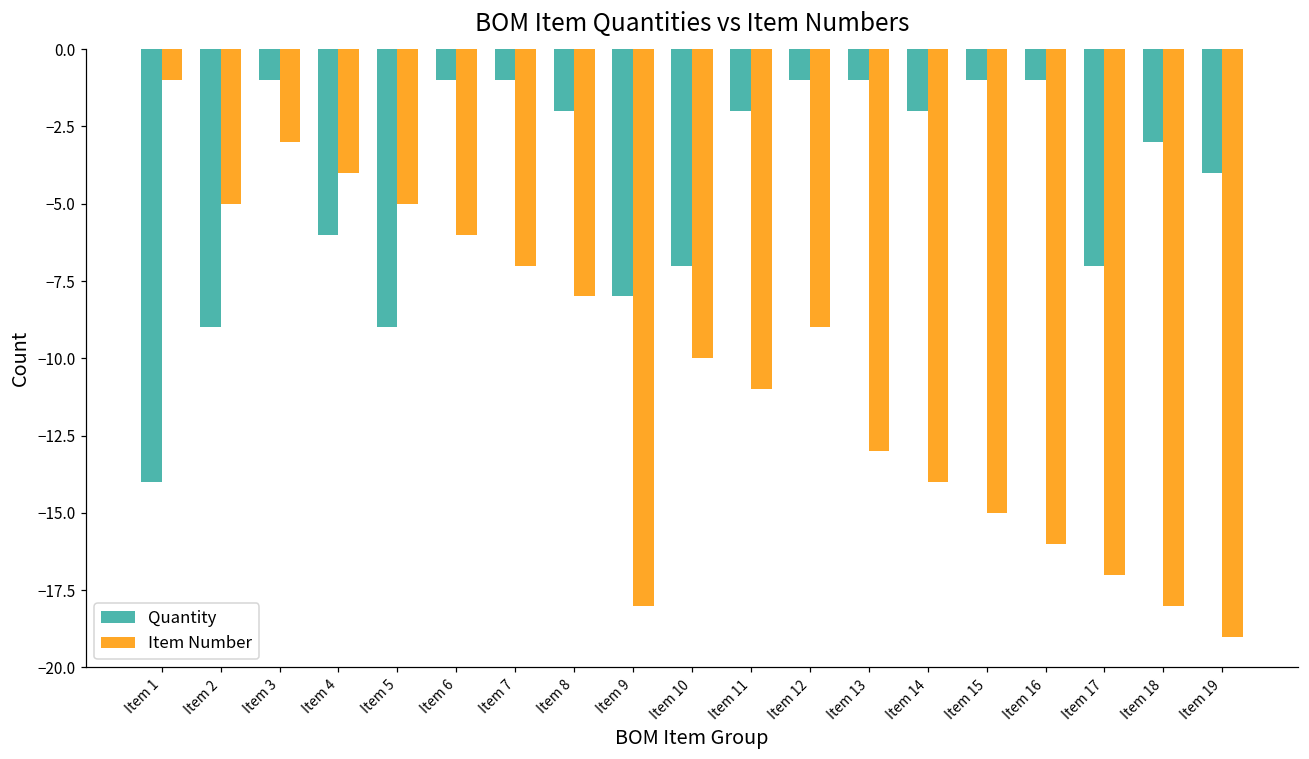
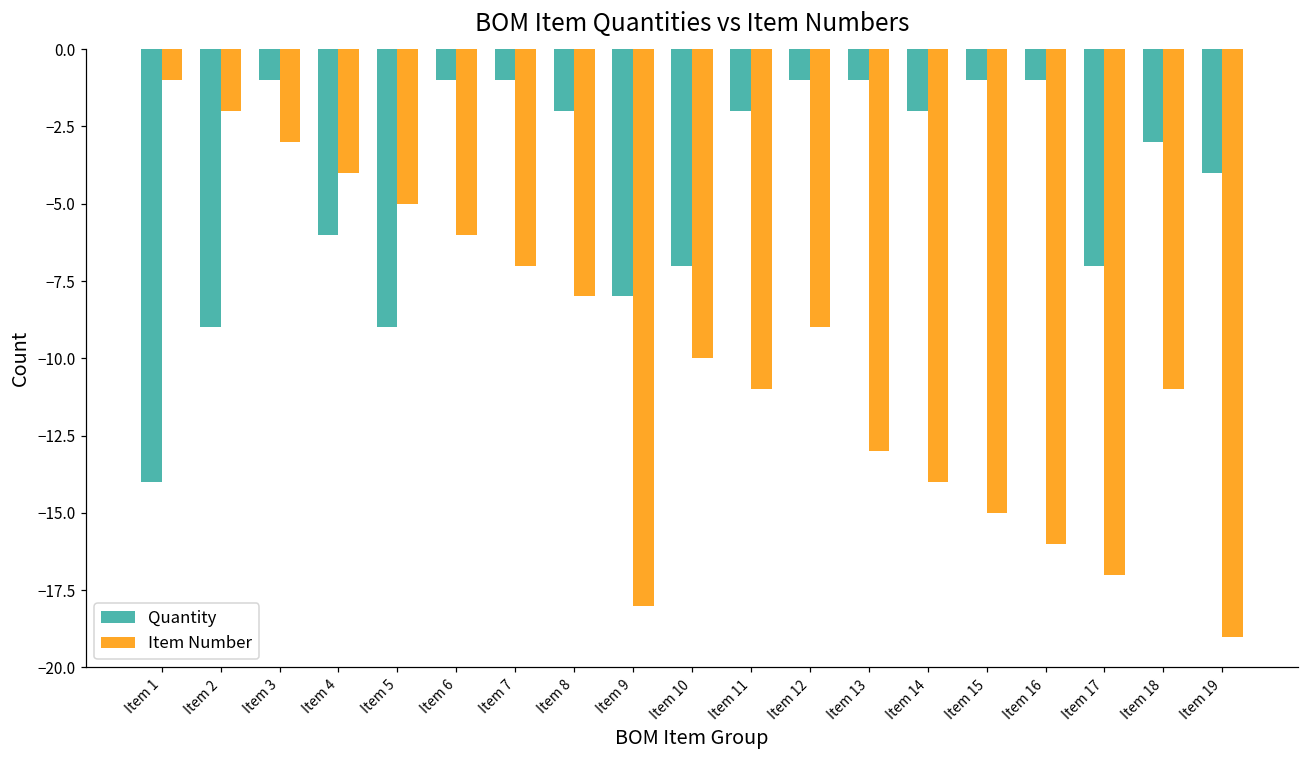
  {
    "Quantity": {
      "Item 1": -14.0,
      "Item 2": -9.0,
      "Item 3": -1.0,
      "Item 4": -6.0,
      "Item 5": -9.0,
      "Item 6": -1.0,
      "Item 7": -1.0,
      "Item 8": -2.0,
      "Item 9": -8.0,
      "Item 10": -7.0,
      "Item 11": -2.0,
      "Item 12": -1.0,
      "Item 13": -1.0,
      "Item 14": -2.0,
      "Item 15": -1.0,
      "Item 16": -1.0,
      "Item 17": -7.0,
      "Item 18": -3.0,
      "Item 19": -4.0
    },
    "Item Number": {
      "Item 1": -1.0,
-     "Item 2": -5.0,
+     "Item 2": -2.0,
      "Item 3": -3.0,
      "Item 4": -4.0,
      "Item 5": -5.0,
      "Item 6": -6.0,
      "Item 7": -7.0,
      "Item 8": -8.0,
      "Item 9": -18.0,
      "Item 10": -10.0,
      "Item 11": -11.0,
      "Item 12": -9.0,
      "Item 13": -13.0,
      "Item 14": -14.0,
      "Item 15": -15.0,
      "Item 16": -16.0,
      "Item 17": -17.0,
-     "Item 18": -18.0,
+     "Item 18": -11.0,
      "Item 19": -19.0
    }
  }
